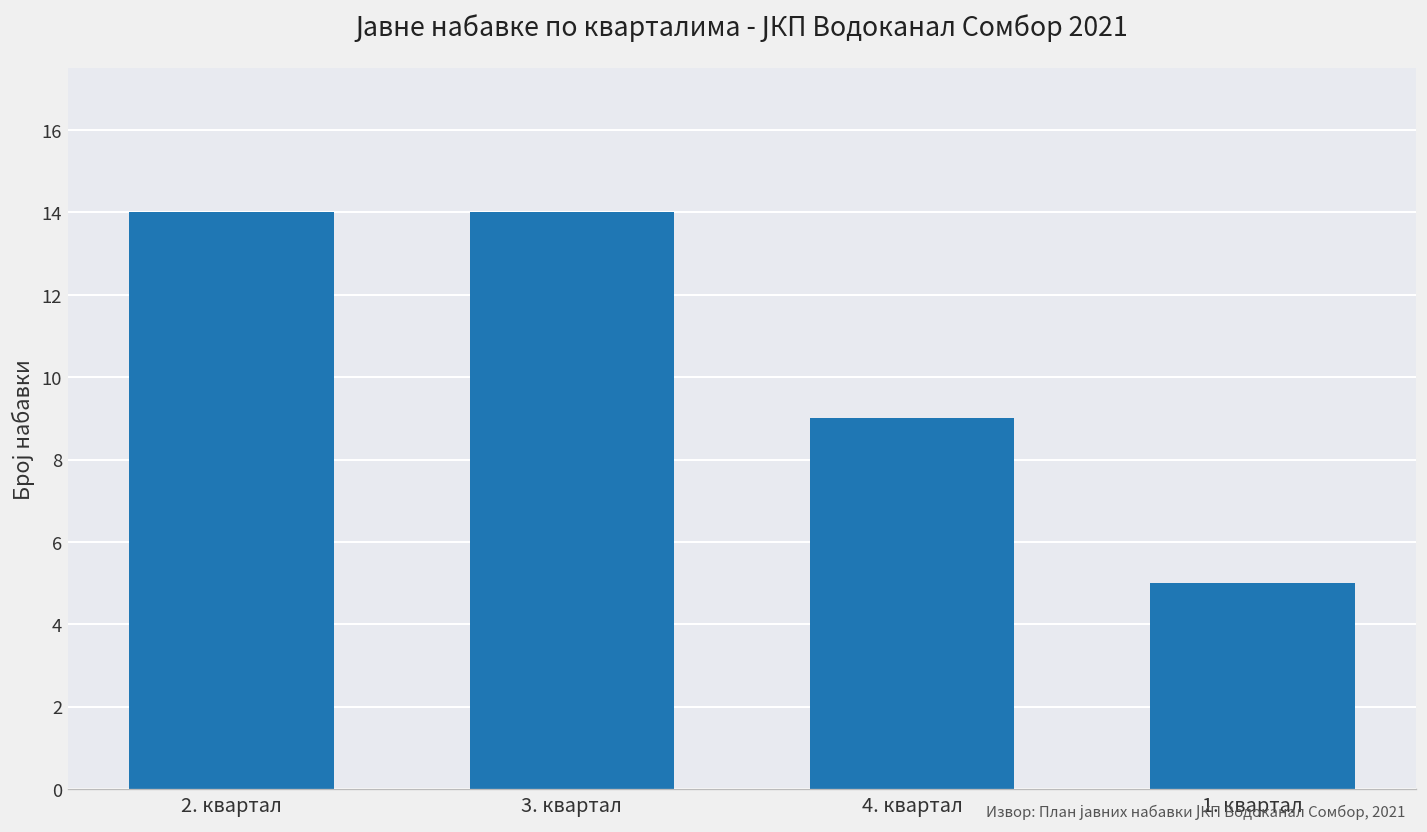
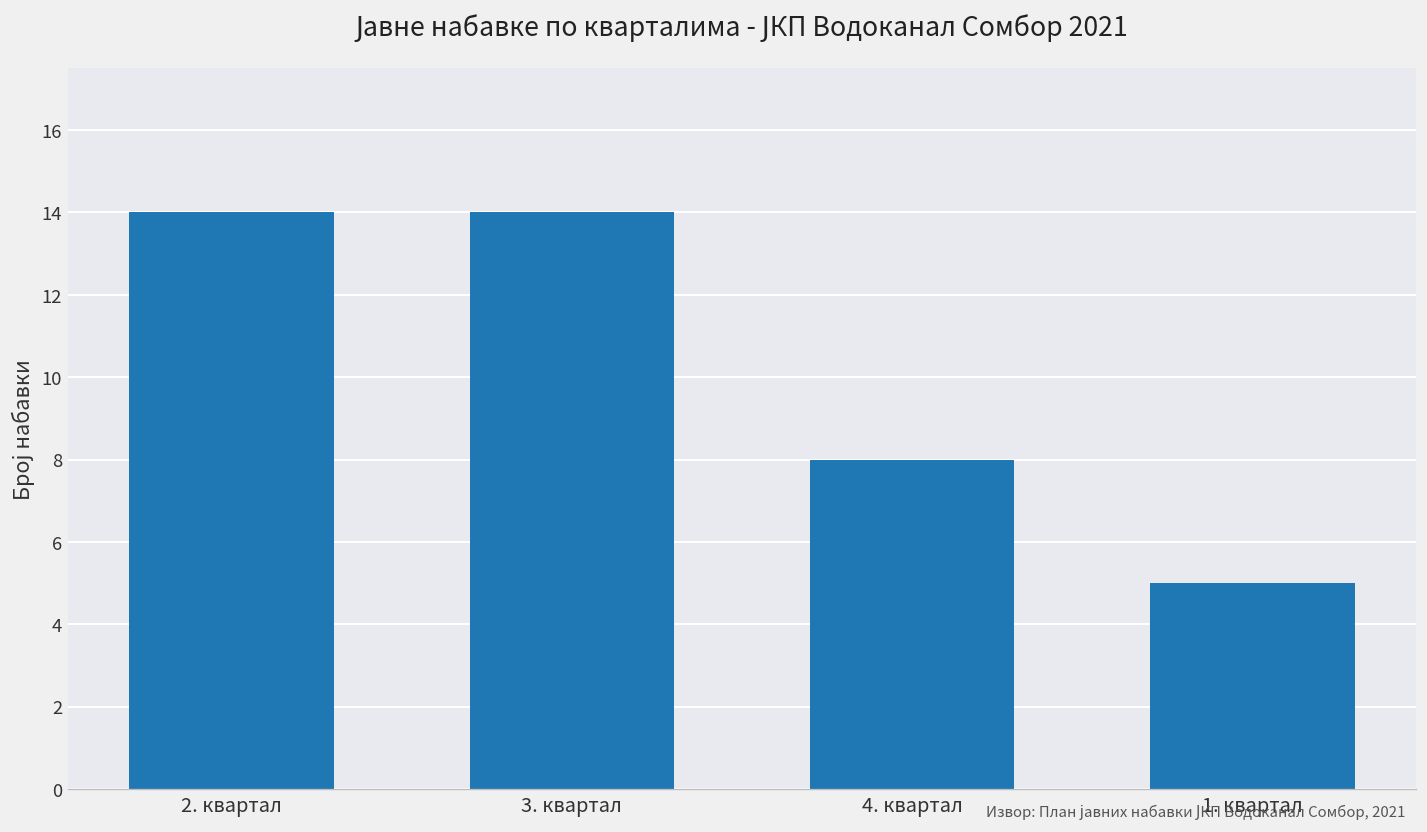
  {
    "2. квартал": 14,
    "3. квартал": 14,
-   "4. квартал": 9,
+   "4. квартал": 8,
    "1. квартал": 5
  }
